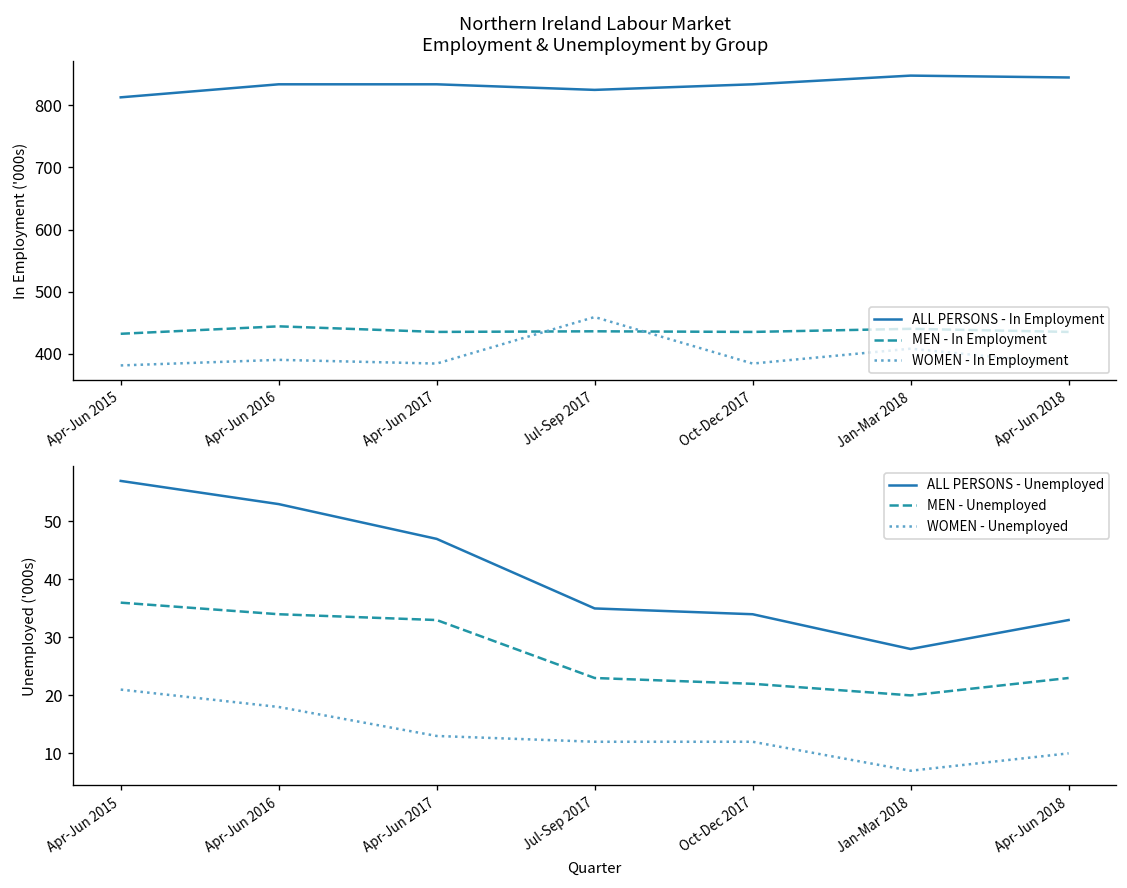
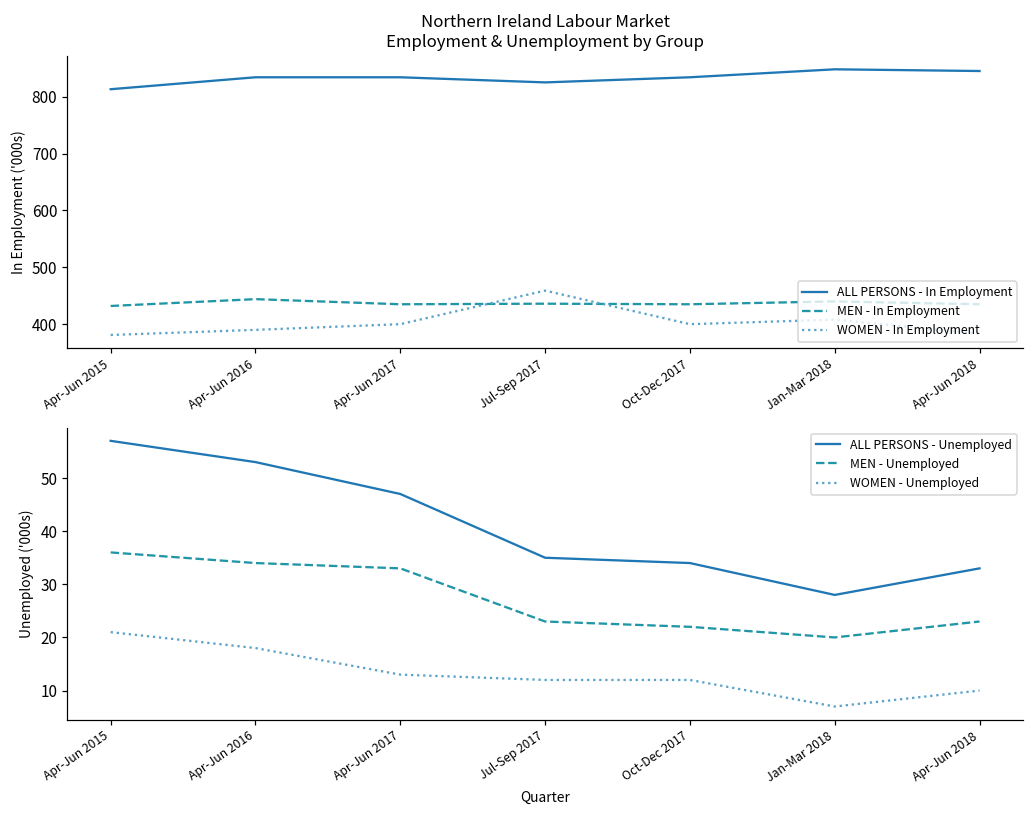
  {
    "Northern Ireland Labour Market Employment & Unemployment by Group": {
      "WOMEN - In Employment": {
        "Apr-Jun 2015": 380,
        "Apr-Jun 2016": 390,
-       "Apr-Jun 2017": 380,
+       "Apr-Jun 2017": 400,
        "Jul-Sep 2017": 460,
-       "Oct-Dec 2017": 380
+       "Oct-Dec 2017": 400
      }
    }
  }
